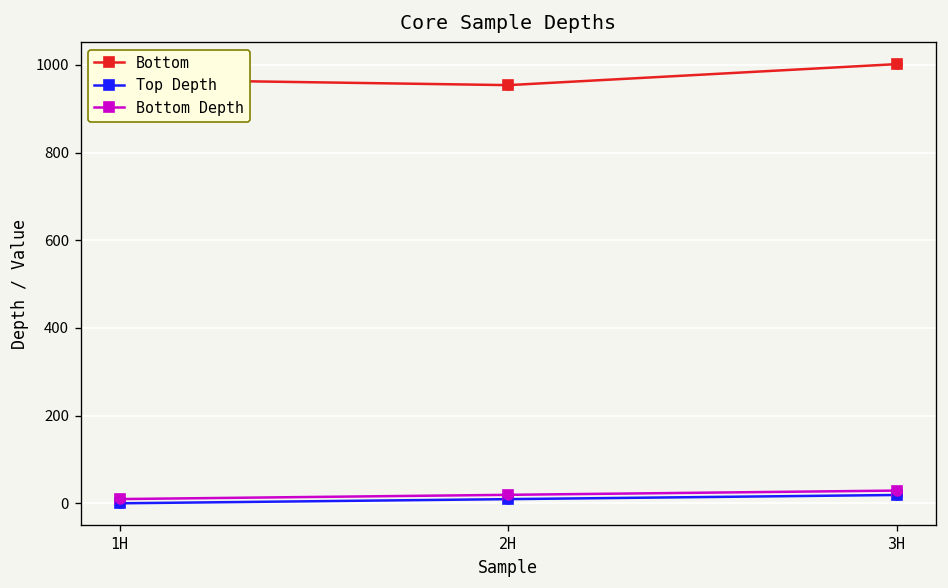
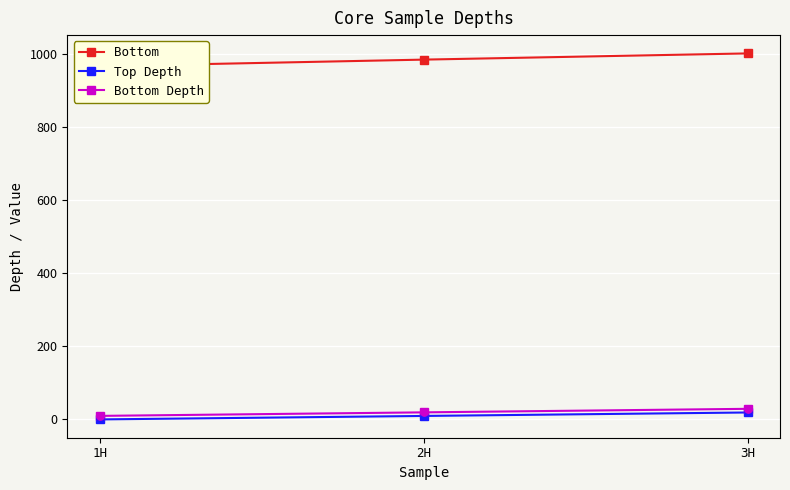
  {
    "Bottom": {
-     "2H": 950,
+     "2H": 990,
      "3H": 1000
    },
    "Top Depth": {
      "1H": 0,
      "2H": 10,
      "3H": 20
    },
    "Bottom Depth": {
      "1H": 10,
      "2H": 20,
      "3H": 30
    }
  }
